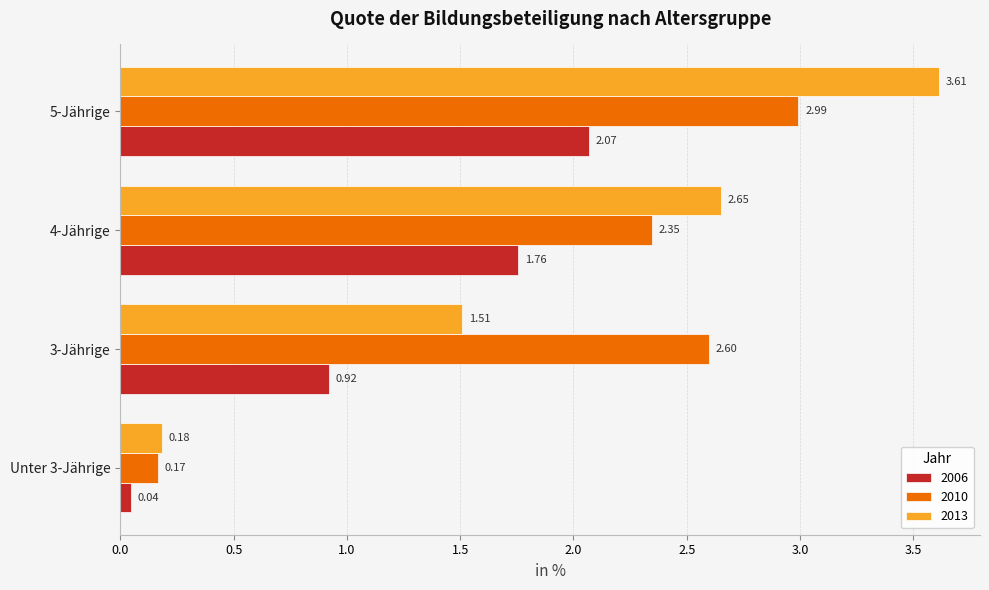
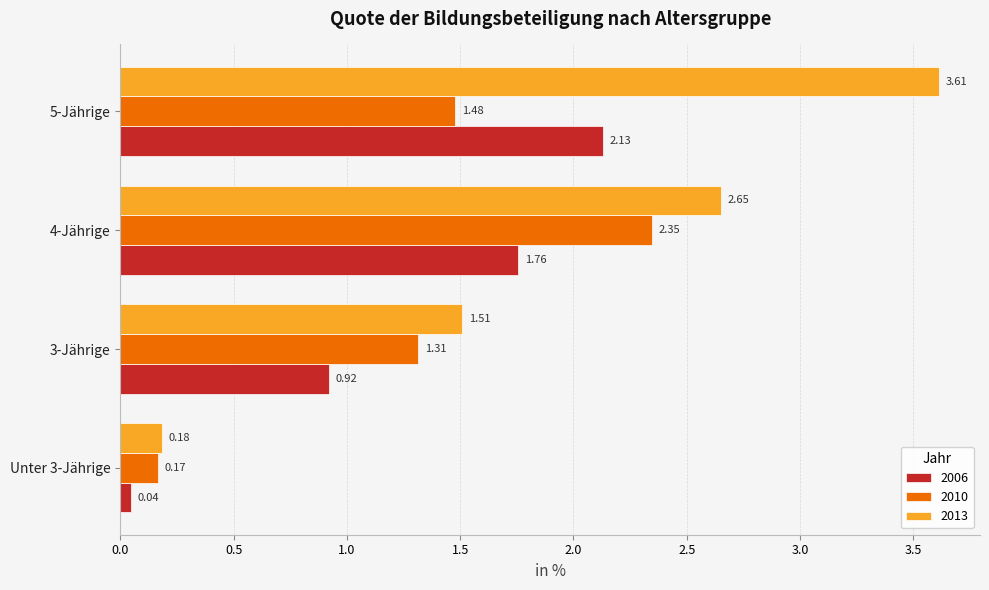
  {
    "2006": {
-     "5-Jährige": 2.07,
+     "5-Jährige": 2.13,
      "4-Jährige": 1.76,
      "3-Jährige": 0.92,
      "Unter 3-Jährige": 0.04
    },
    "2010": {
-     "5-Jährige": 2.99,
+     "5-Jährige": 1.48,
      "4-Jährige": 2.35,
-     "3-Jährige": 2.60,
+     "3-Jährige": 1.31,
      "Unter 3-Jährige": 0.17
    },
    "2013": {
      "5-Jährige": 3.61,
      "4-Jährige": 2.65,
      "3-Jährige": 1.51,
      "Unter 3-Jährige": 0.18
    }
  }
